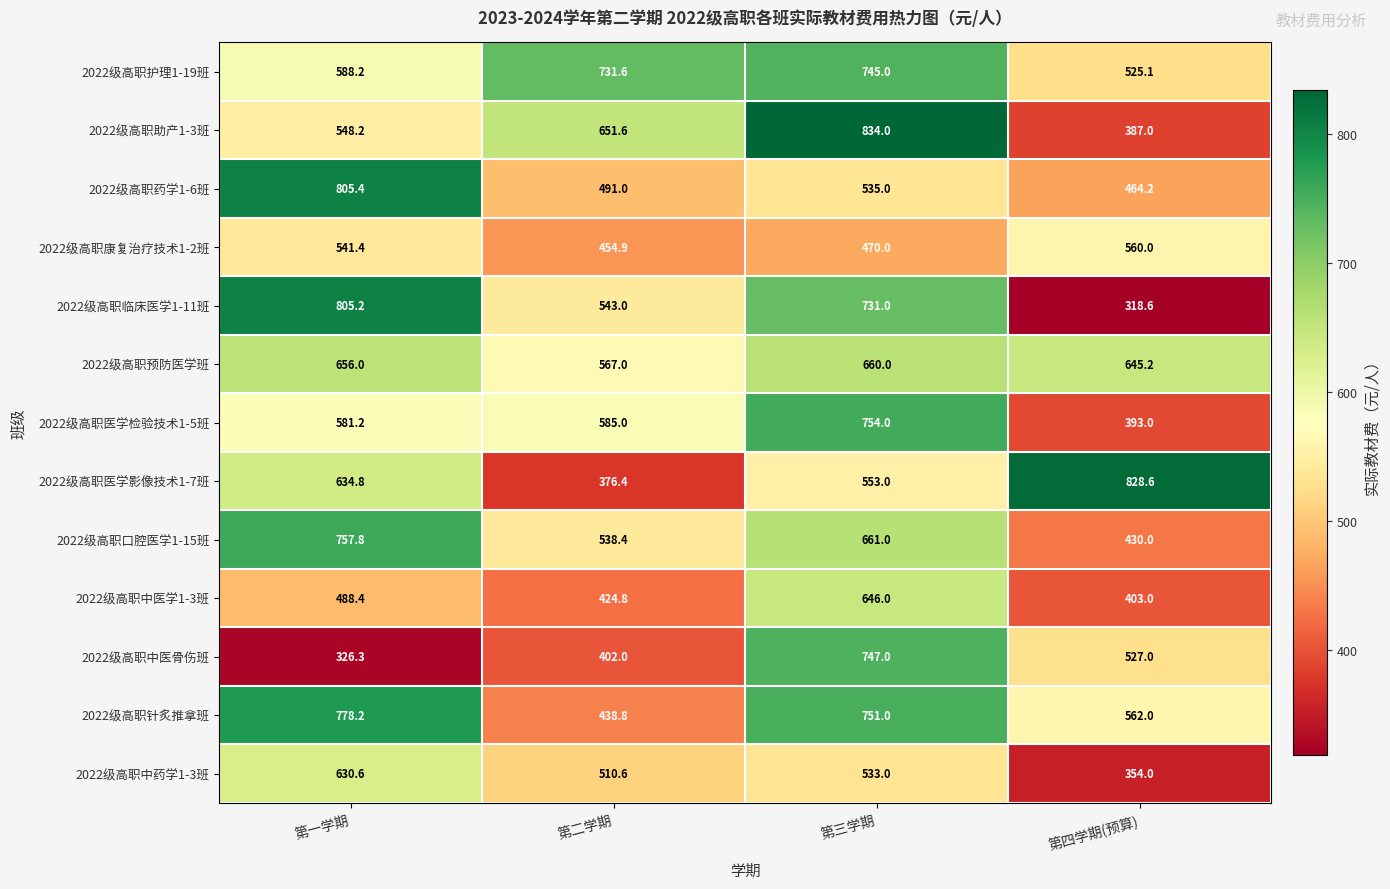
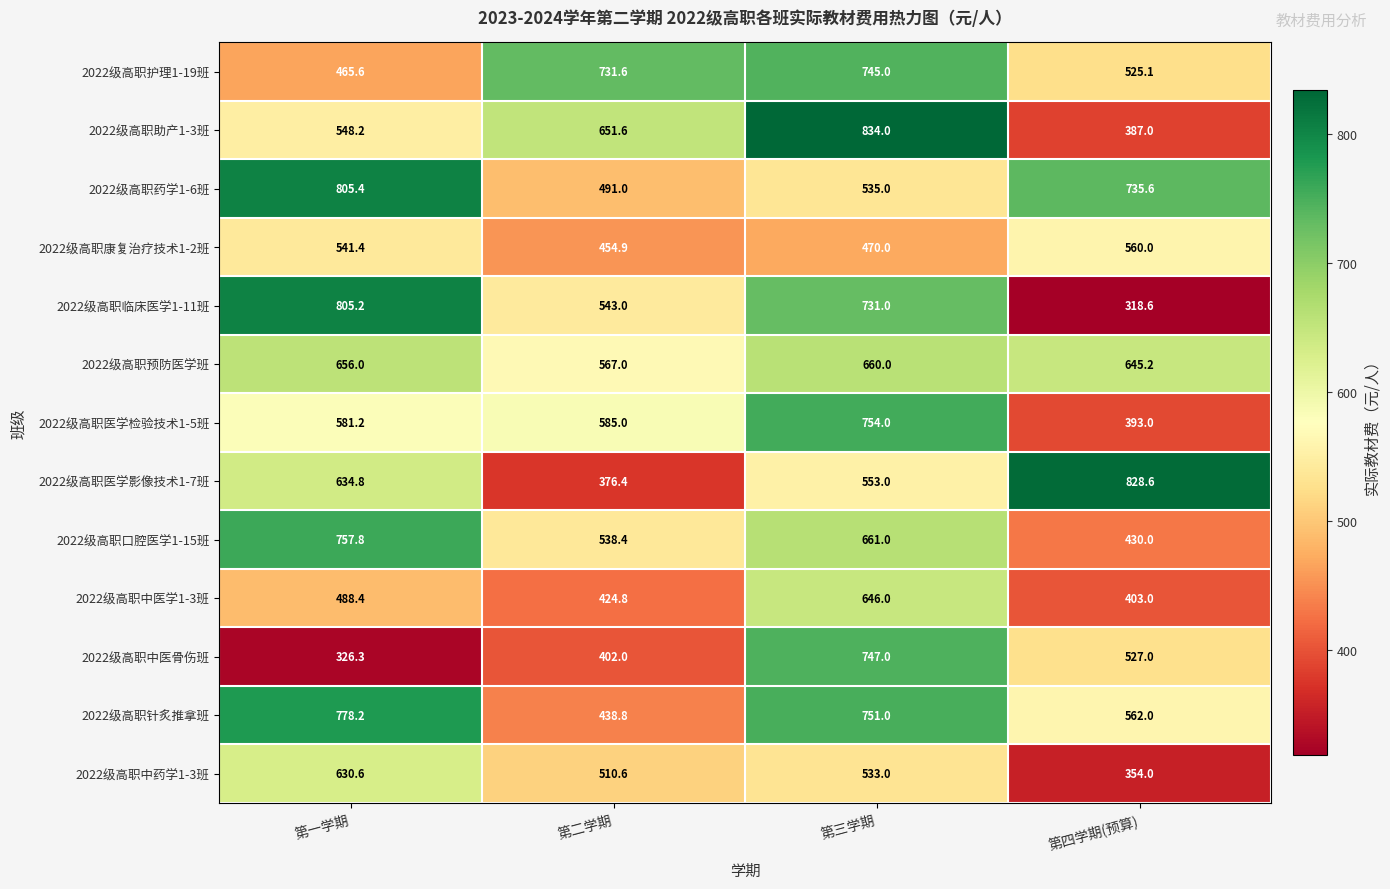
  {
    "2022级高职护理1-19班": {
-     "第一学期": 588.2,
+     "第一学期": 465.6,
      "第二学期": 731.6,
      "第三学期": 745.0,
      "第四学期(预算)": 525.1
    },
    "2022级高职助产1-3班": {
      "第一学期": 548.2,
      "第二学期": 651.6,
      "第三学期": 834.0,
      "第四学期(预算)": 387.0
    },
    "2022级高职药学1-6班": {
      "第一学期": 805.4,
      "第二学期": 491.0,
      "第三学期": 535.0,
-     "第四学期(预算)": 464.2
+     "第四学期(预算)": 735.6
    },
    "2022级高职康复治疗技术1-2班": {
      "第一学期": 541.4,
      "第二学期": 454.9,
      "第三学期": 470.0,
      "第四学期(预算)": 560.0
    },
    "2022级高职临床医学1-11班": {
      "第一学期": 805.2,
      "第二学期": 543.0,
      "第三学期": 731.0,
      "第四学期(预算)": 318.6
    },
    "2022级高职预防医学班": {
      "第一学期": 656.0,
      "第二学期": 567.0,
      "第三学期": 660.0,
      "第四学期(预算)": 645.2
    },
    "2022级高职医学检验技术1-5班": {
      "第一学期": 581.2,
      "第二学期": 585.0,
      "第三学期": 754.0,
      "第四学期(预算)": 393.0
    },
    "2022级高职医学影像技术1-7班": {
      "第一学期": 634.8,
      "第二学期": 376.4,
      "第三学期": 553.0,
      "第四学期(预算)": 828.6
    },
    "2022级高职口腔医学1-15班": {
      "第一学期": 757.8,
      "第二学期": 538.4,
      "第三学期": 661.0,
      "第四学期(预算)": 430.0
    },
    "2022级高职中医学1-3班": {
      "第一学期": 488.4,
      "第二学期": 424.8,
      "第三学期": 646.0,
      "第四学期(预算)": 403.0
    },
    "2022级高职中医骨伤班": {
      "第一学期": 326.3,
      "第二学期": 402.0,
      "第三学期": 747.0,
      "第四学期(预算)": 527.0
    },
    "2022级高职针炙推拿班": {
      "第一学期": 778.2,
      "第二学期": 438.8,
      "第三学期": 751.0,
      "第四学期(预算)": 562.0
    },
    "2022级高职中药学1-3班": {
      "第一学期": 630.6,
      "第二学期": 510.6,
      "第三学期": 533.0,
      "第四学期(预算)": 354.0
    }
  }
